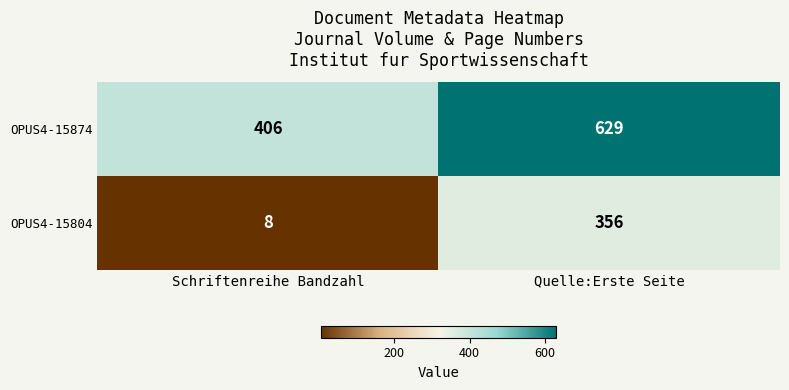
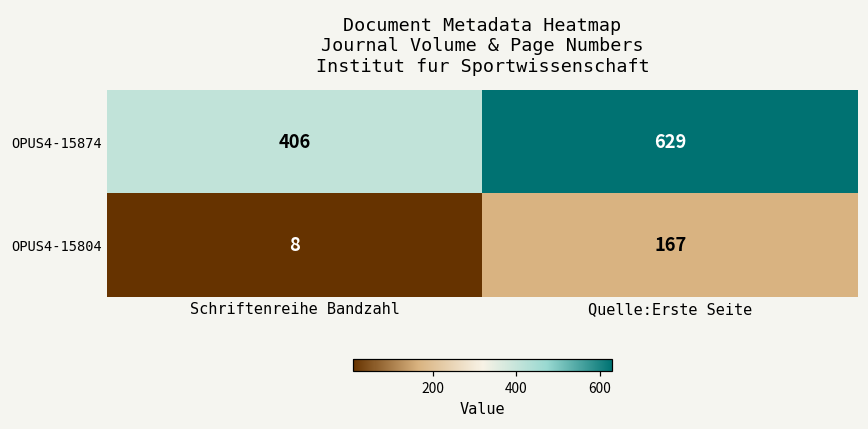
  {
    "OPUS4-15874": {
      "Schriftenreihe Bandzahl": 406,
      "Quelle:Erste Seite": 629
    },
    "OPUS4-15804": {
      "Schriftenreihe Bandzahl": 8,
-     "Quelle:Erste Seite": 356
+     "Quelle:Erste Seite": 167
    }
  }
